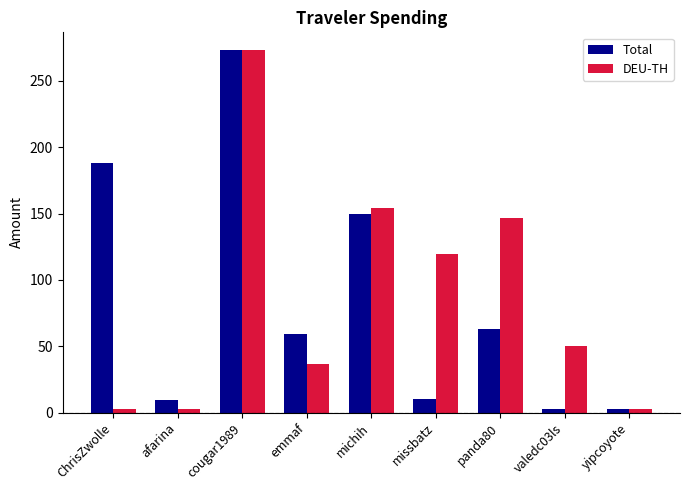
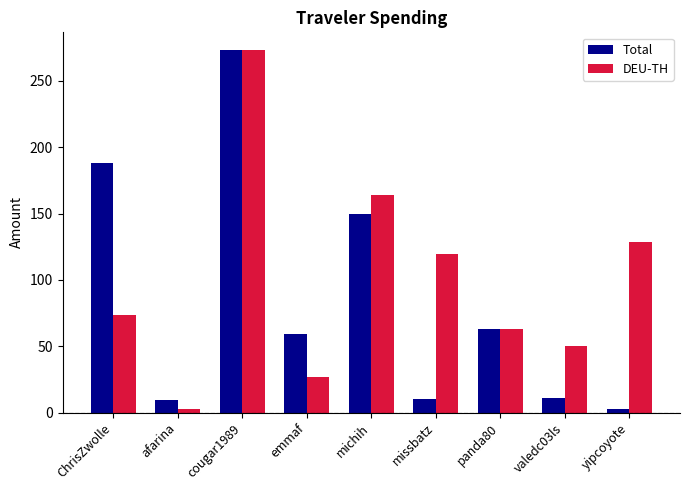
  {
    "Total": {
      "ChrisZwolle": 189,
      "afarina": 9,
      "cougar1989": 273,
      "emmaf": 59,
      "michih": 150,
      "missbatz": 10,
      "panda80": 63,
-     "valedc03ls": 3,
+     "valedc03ls": 11,
      "yipcoyote": 3
    },
    "DEU-TH": {
-     "ChrisZwolle": 3,
+     "ChrisZwolle": 73,
      "afarina": 3,
      "cougar1989": 273,
-     "emmaf": 37,
-     "michih": 154,
+     "emmaf": 27,
+     "michih": 164,
      "missbatz": 119,
-     "panda80": 146,
+     "panda80": 63,
      "valedc03ls": 50,
-     "yipcoyote": 3
+     "yipcoyote": 128
    }
  }
